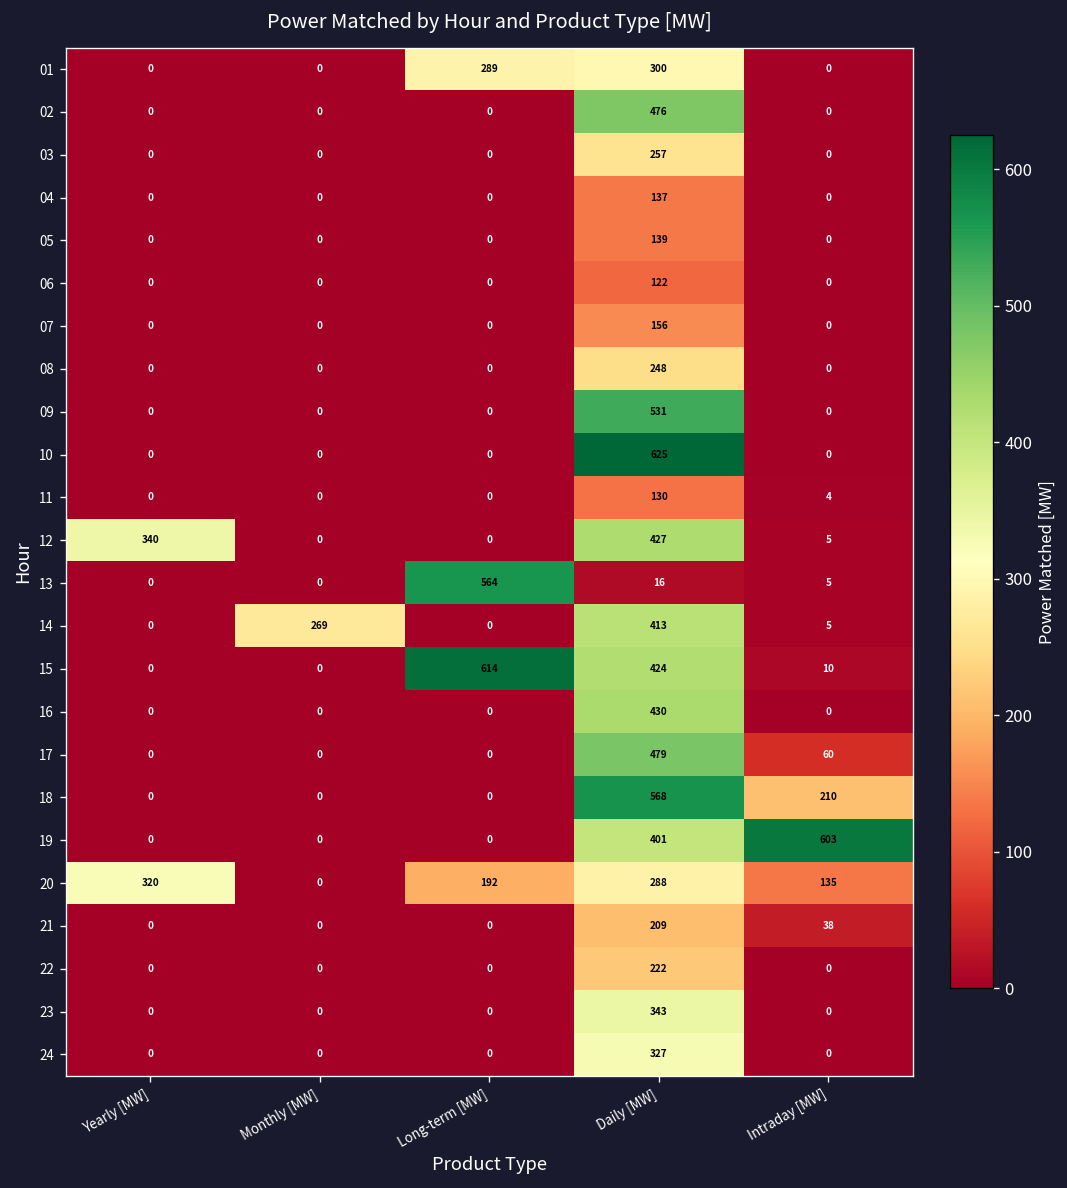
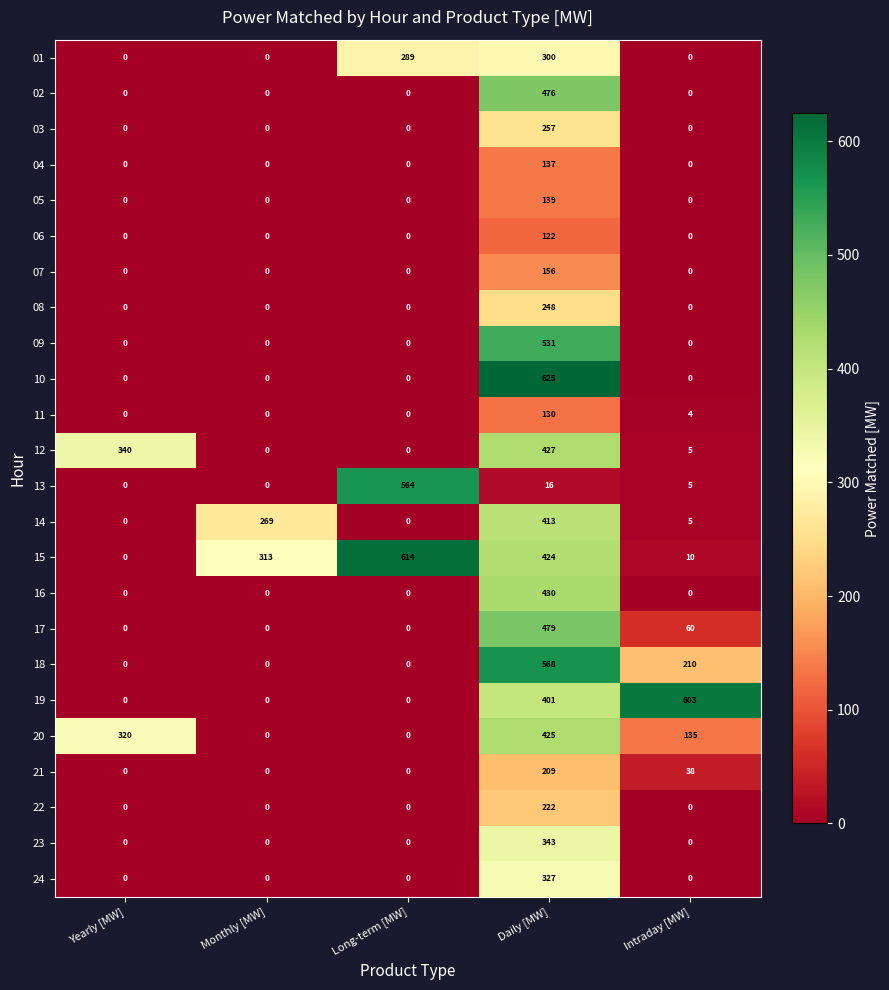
  {
    "01": {
      "Yearly [MW]": 0,
      "Monthly [MW]": 0,
      "Long-term [MW]": 289,
      "Daily [MW]": 300,
      "Intraday [MW]": 0
    },
    "02": {
      "Yearly [MW]": 0,
      "Monthly [MW]": 0,
      "Long-term [MW]": 0,
      "Daily [MW]": 476,
      "Intraday [MW]": 0
    },
    "03": {
      "Yearly [MW]": 0,
      "Monthly [MW]": 0,
      "Long-term [MW]": 0,
      "Daily [MW]": 257,
      "Intraday [MW]": 0
    },
    "04": {
      "Yearly [MW]": 0,
      "Monthly [MW]": 0,
      "Long-term [MW]": 0,
      "Daily [MW]": 137,
      "Intraday [MW]": 0
    },
    "05": {
      "Yearly [MW]": 0,
      "Monthly [MW]": 0,
      "Long-term [MW]": 0,
      "Daily [MW]": 139,
      "Intraday [MW]": 0
    },
    "06": {
      "Yearly [MW]": 0,
      "Monthly [MW]": 0,
      "Long-term [MW]": 0,
      "Daily [MW]": 122,
      "Intraday [MW]": 0
    },
    "07": {
      "Yearly [MW]": 0,
      "Monthly [MW]": 0,
      "Long-term [MW]": 0,
      "Daily [MW]": 156,
      "Intraday [MW]": 0
    },
    "08": {
      "Yearly [MW]": 0,
      "Monthly [MW]": 0,
      "Long-term [MW]": 0,
      "Daily [MW]": 248,
      "Intraday [MW]": 0
    },
    "09": {
      "Yearly [MW]": 0,
      "Monthly [MW]": 0,
      "Long-term [MW]": 0,
      "Daily [MW]": 531,
      "Intraday [MW]": 0
    },
    "10": {
      "Yearly [MW]": 0,
      "Monthly [MW]": 0,
      "Long-term [MW]": 0,
      "Daily [MW]": 625,
      "Intraday [MW]": 0
    },
    "11": {
      "Yearly [MW]": 0,
      "Monthly [MW]": 0,
      "Long-term [MW]": 0,
      "Daily [MW]": 130,
      "Intraday [MW]": 4
    },
    "12": {
      "Yearly [MW]": 340,
      "Monthly [MW]": 0,
      "Long-term [MW]": 0,
      "Daily [MW]": 427,
      "Intraday [MW]": 5
    },
    "13": {
      "Yearly [MW]": 0,
      "Monthly [MW]": 0,
      "Long-term [MW]": 564,
      "Daily [MW]": 16,
      "Intraday [MW]": 5
    },
    "14": {
      "Yearly [MW]": 0,
      "Monthly [MW]": 269,
      "Long-term [MW]": 0,
      "Daily [MW]": 413,
      "Intraday [MW]": 5
    },
    "15": {
      "Yearly [MW]": 0,
-     "Monthly [MW]": 0,
+     "Monthly [MW]": 313,
      "Long-term [MW]": 614,
      "Daily [MW]": 424,
      "Intraday [MW]": 10
    },
    "16": {
      "Yearly [MW]": 0,
      "Monthly [MW]": 0,
      "Long-term [MW]": 0,
      "Daily [MW]": 430,
      "Intraday [MW]": 0
    },
    "17": {
      "Yearly [MW]": 0,
      "Monthly [MW]": 0,
      "Long-term [MW]": 0,
      "Daily [MW]": 479,
      "Intraday [MW]": 60
    },
    "18": {
      "Yearly [MW]": 0,
      "Monthly [MW]": 0,
      "Long-term [MW]": 0,
      "Daily [MW]": 568,
      "Intraday [MW]": 210
    },
    "19": {
      "Yearly [MW]": 0,
      "Monthly [MW]": 0,
      "Long-term [MW]": 0,
      "Daily [MW]": 401,
      "Intraday [MW]": 603
    },
    "20": {
      "Yearly [MW]": 320,
      "Monthly [MW]": 0,
-     "Long-term [MW]": 192,
-     "Daily [MW]": 288,
+     "Long-term [MW]": 0,
+     "Daily [MW]": 425,
      "Intraday [MW]": 135
    },
    "21": {
      "Yearly [MW]": 0,
      "Monthly [MW]": 0,
      "Long-term [MW]": 0,
      "Daily [MW]": 209,
      "Intraday [MW]": 38
    },
    "22": {
      "Yearly [MW]": 0,
      "Monthly [MW]": 0,
      "Long-term [MW]": 0,
      "Daily [MW]": 222,
      "Intraday [MW]": 0
    },
    "23": {
      "Yearly [MW]": 0,
      "Monthly [MW]": 0,
      "Long-term [MW]": 0,
      "Daily [MW]": 343,
      "Intraday [MW]": 0
    },
    "24": {
      "Yearly [MW]": 0,
      "Monthly [MW]": 0,
      "Long-term [MW]": 0,
      "Daily [MW]": 327,
      "Intraday [MW]": 0
    }
  }
